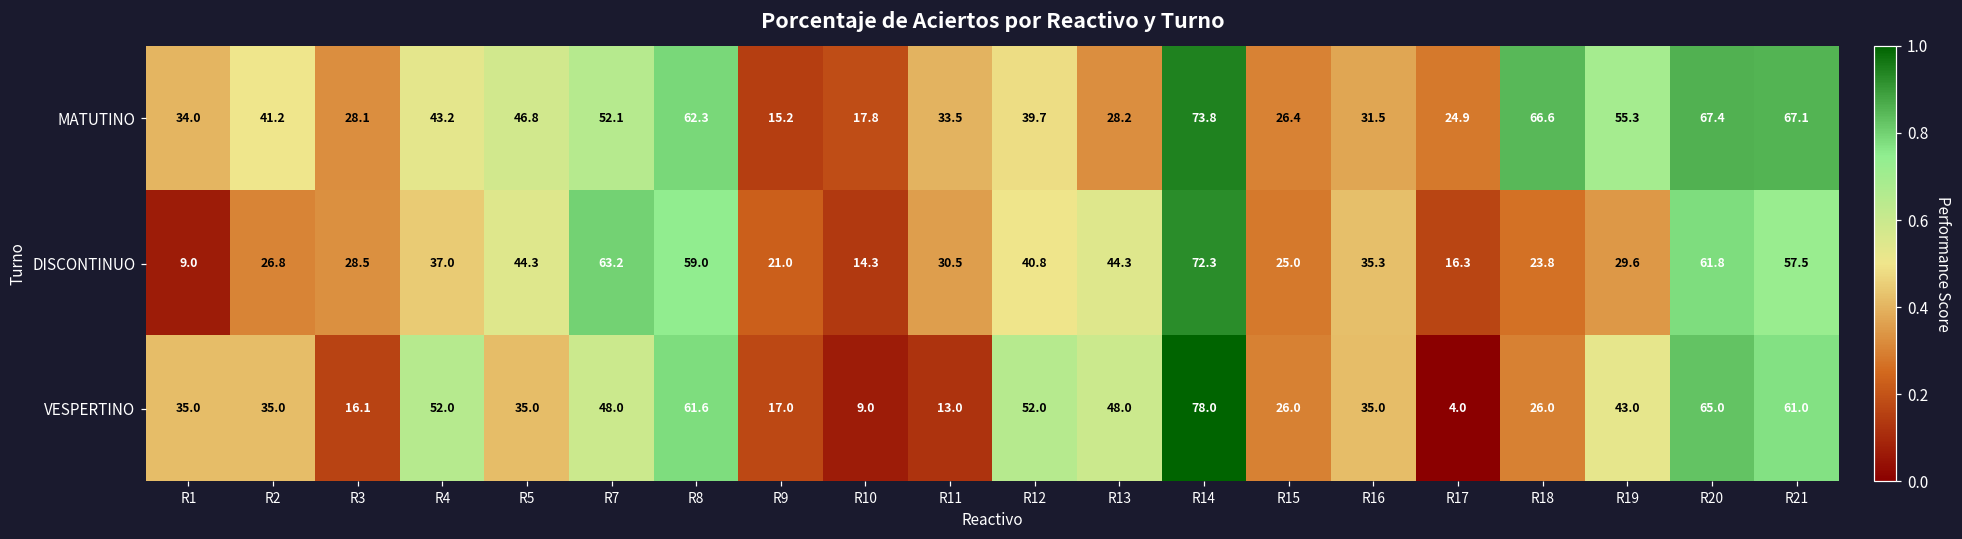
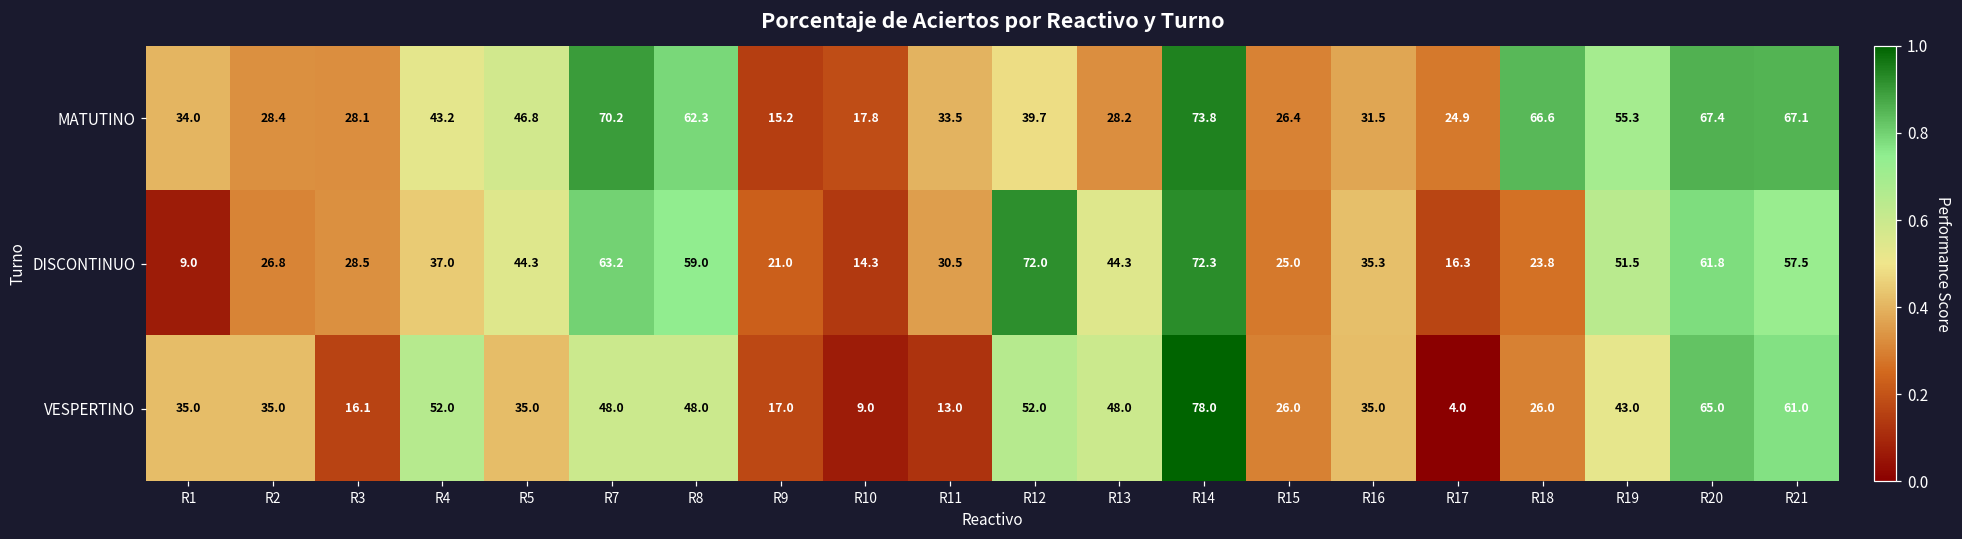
  {
    "MATUTINO": {
      "R1": 34.0,
-     "R2": 41.2,
+     "R2": 28.4,
      "R3": 28.1,
      "R4": 43.2,
      "R5": 46.8,
-     "R7": 52.1,
+     "R7": 70.2,
      "R8": 62.3,
      "R9": 15.2,
      "R10": 17.8,
      "R11": 33.5,
      "R12": 39.7,
      "R13": 28.2,
      "R14": 73.8,
      "R15": 26.4,
      "R16": 31.5,
      "R17": 24.9,
      "R18": 66.6,
      "R19": 55.3,
      "R20": 67.4,
      "R21": 67.1
    },
    "DISCONTINUO": {
      "R1": 9.0,
      "R2": 26.8,
      "R3": 28.5,
      "R4": 37.0,
      "R5": 44.3,
      "R7": 63.2,
      "R8": 59.0,
      "R9": 21.0,
      "R10": 14.3,
      "R11": 30.5,
-     "R12": 40.8,
+     "R12": 72.0,
      "R13": 44.3,
      "R14": 72.3,
      "R15": 25.0,
      "R16": 35.3,
      "R17": 16.3,
      "R18": 23.8,
-     "R19": 29.6,
+     "R19": 51.5,
      "R20": 61.8,
      "R21": 57.5
    },
    "VESPERTINO": {
      "R1": 35.0,
      "R2": 35.0,
      "R3": 16.1,
      "R4": 52.0,
      "R5": 35.0,
      "R7": 48.0,
-     "R8": 61.6,
+     "R8": 48.0,
      "R9": 17.0,
      "R10": 9.0,
      "R11": 13.0,
      "R12": 52.0,
      "R13": 48.0,
      "R14": 78.0,
      "R15": 26.0,
      "R16": 35.0,
      "R17": 4.0,
      "R18": 26.0,
      "R19": 43.0,
      "R20": 65.0,
      "R21": 61.0
    }
  }
